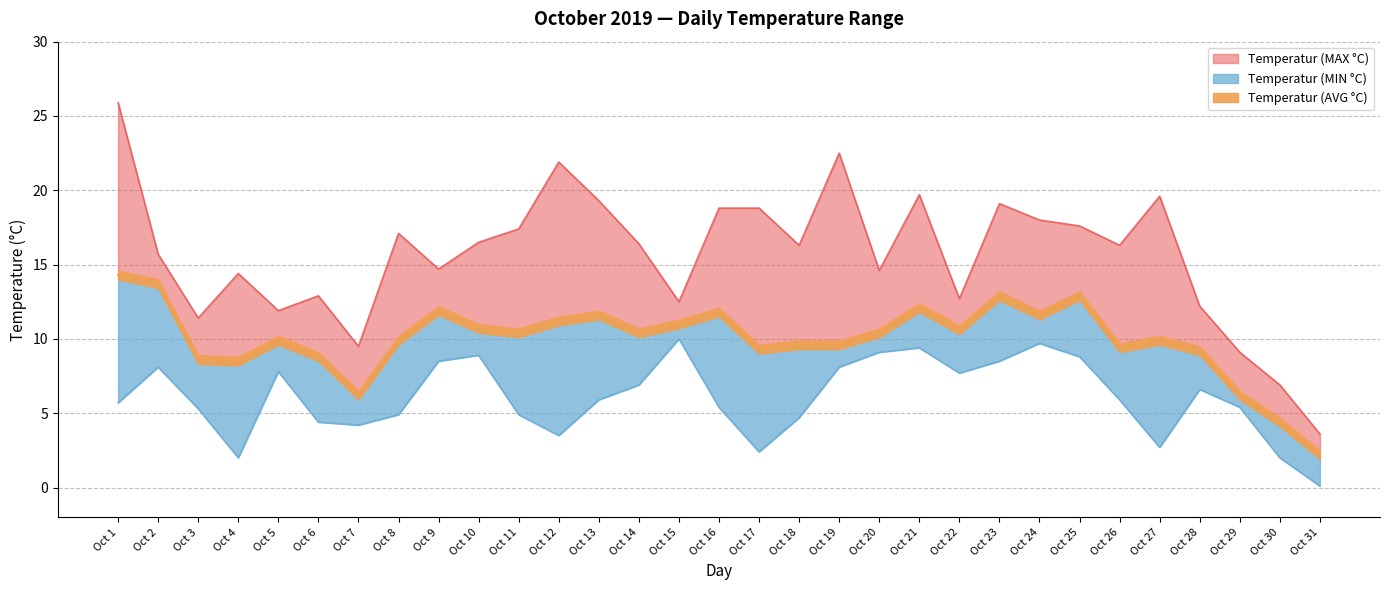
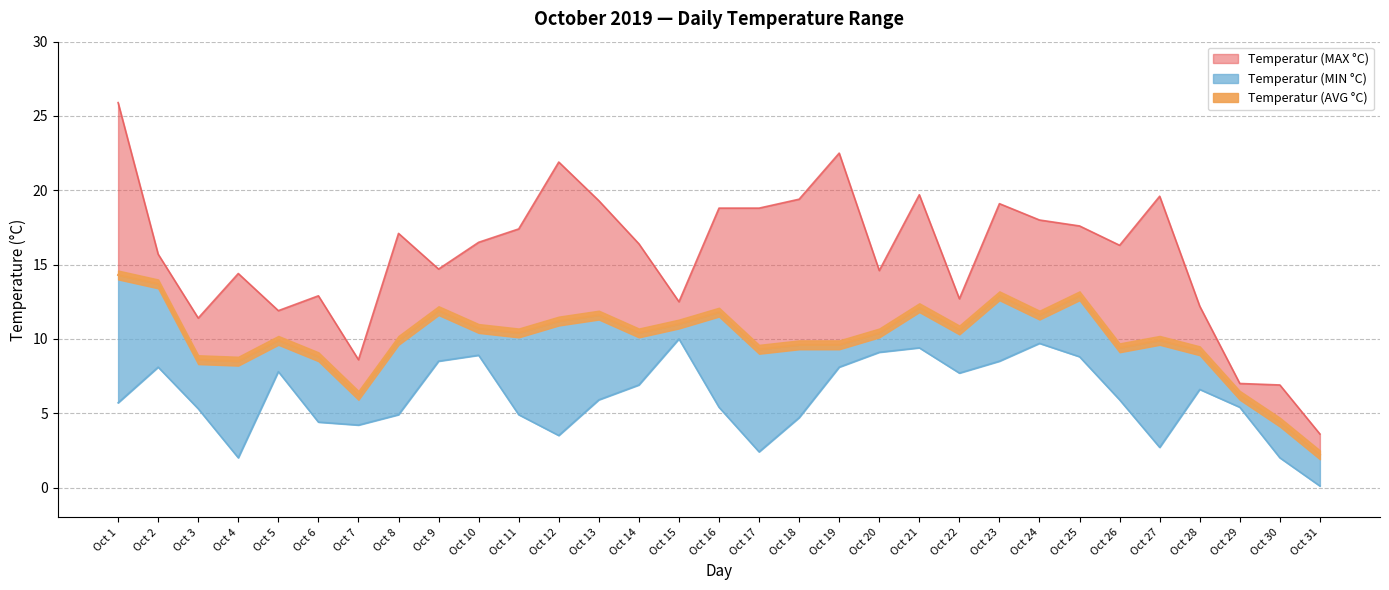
  {
    "Temperatur (MAX °C)": {
      "Oct 1": 25.9,
      "Oct 2": 15.7,
      "Oct 3": 11.4,
      "Oct 4": 14.4,
      "Oct 5": 11.9,
      "Oct 6": 12.9,
-     "Oct 7": 9.5,
+     "Oct 7": 8.6,
      "Oct 8": 17.1,
      "Oct 9": 14.7,
      "Oct 10": 16.5,
      "Oct 11": 17.4,
      "Oct 12": 21.9,
      "Oct 13": 19.3,
      "Oct 14": 16.4,
      "Oct 15": 12.5,
      "Oct 16": 18.8,
      "Oct 17": 18.8,
-     "Oct 18": 16.3,
+     "Oct 18": 19.4,
      "Oct 19": 22.5,
      "Oct 20": 14.6,
      "Oct 21": 19.7,
      "Oct 22": 12.7,
      "Oct 23": 19.1,
      "Oct 24": 18.0,
      "Oct 25": 17.6,
      "Oct 26": 16.3,
      "Oct 27": 19.6,
      "Oct 28": 12.2,
-     "Oct 29": 9.1,
+     "Oct 29": 7.0,
      "Oct 30": 6.9,
      "Oct 31": 3.6
    }
  }
